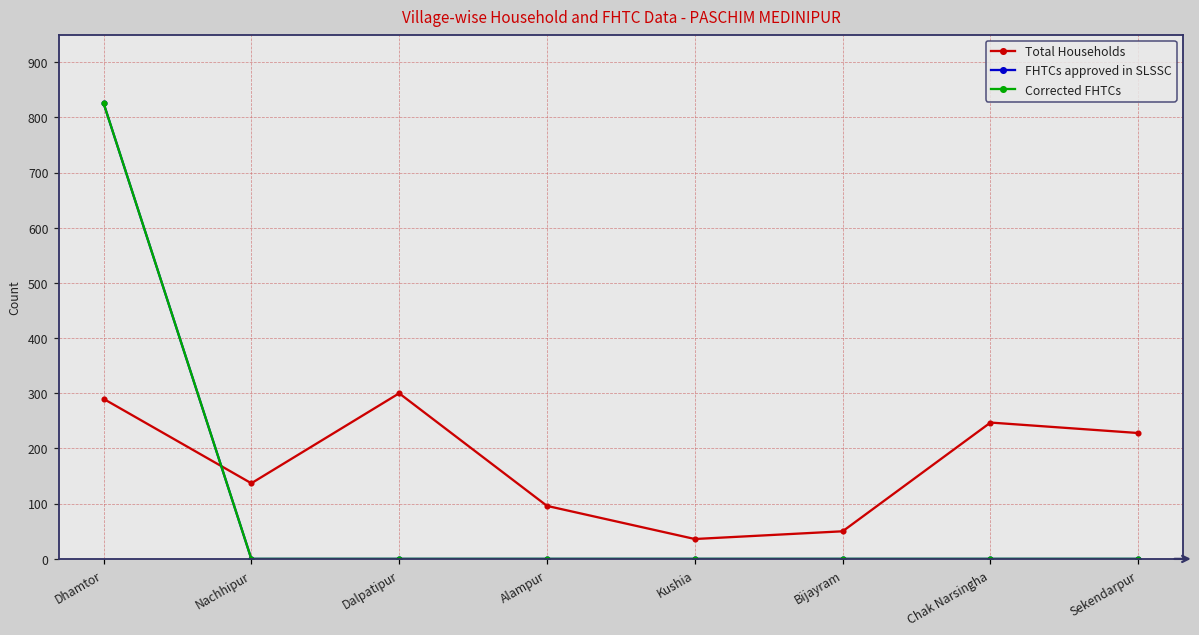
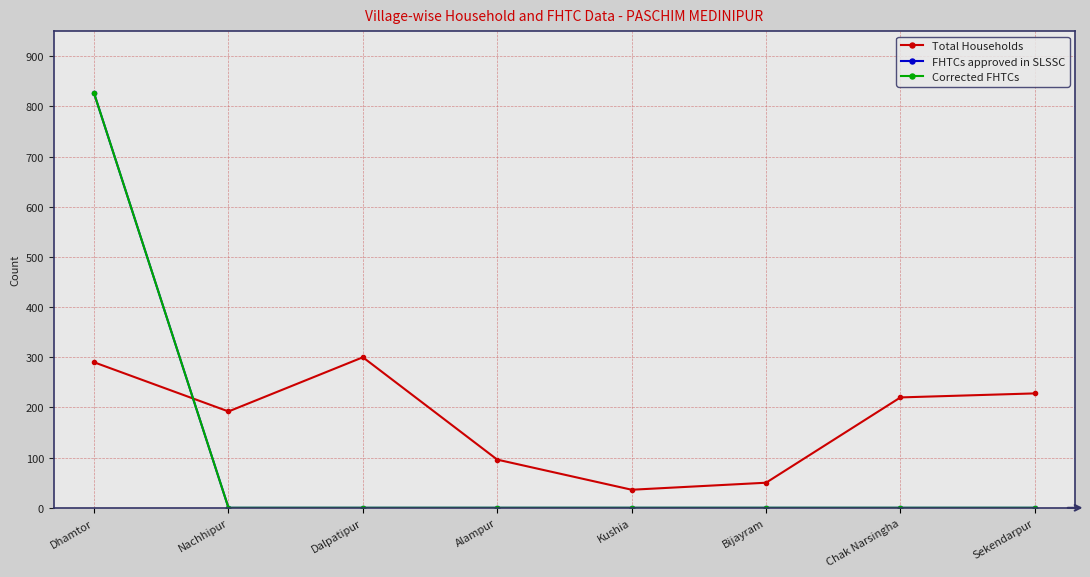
  {
    "Total Households": {
      "Dhamtor": 290,
-     "Nachhipur": 140,
+     "Nachhipur": 190,
      "Dalpatipur": 300,
      "Alampur": 100,
      "Kushia": 40,
      "Bijayram": 50,
-     "Chak Narsingha": 250,
+     "Chak Narsingha": 220,
      "Sekendarpur": 230
    },
    "Corrected FHTCs": {
      "Dhamtor": 830,
      "Nachhipur": 0,
      "Dalpatipur": 0,
      "Alampur": 0,
      "Kushia": 0,
      "Bijayram": 0,
      "Chak Narsingha": 0,
      "Sekendarpur": 0
    }
  }
